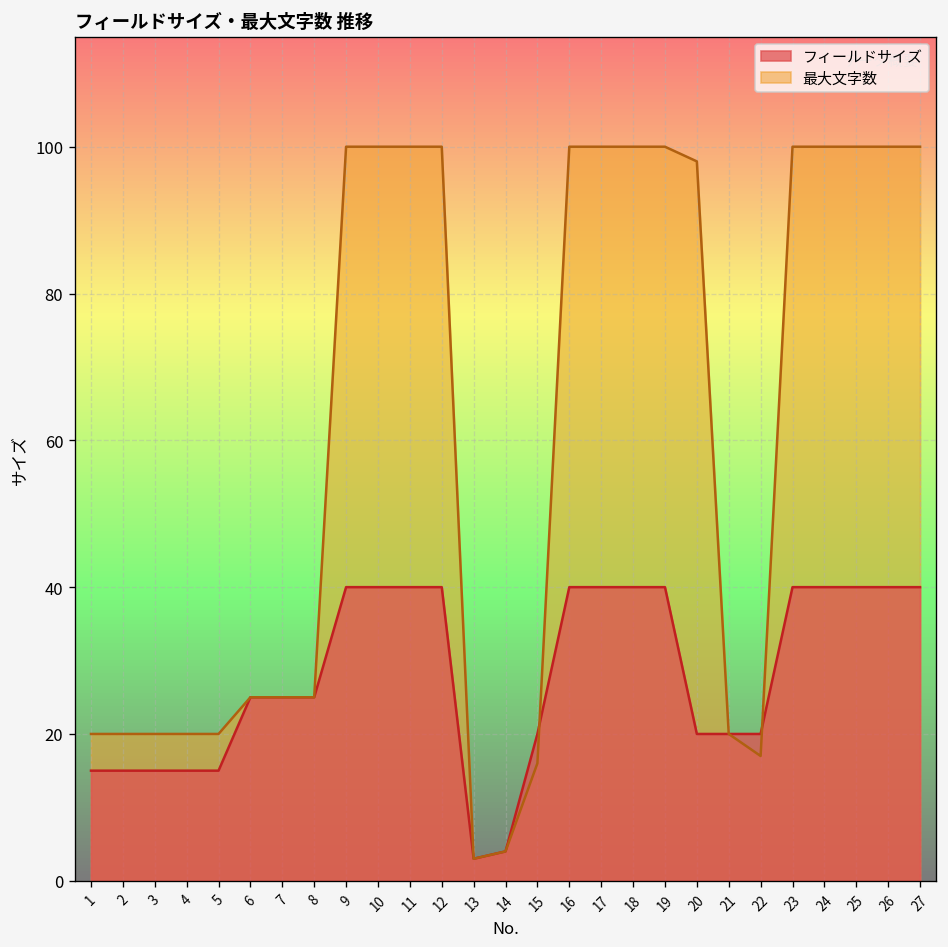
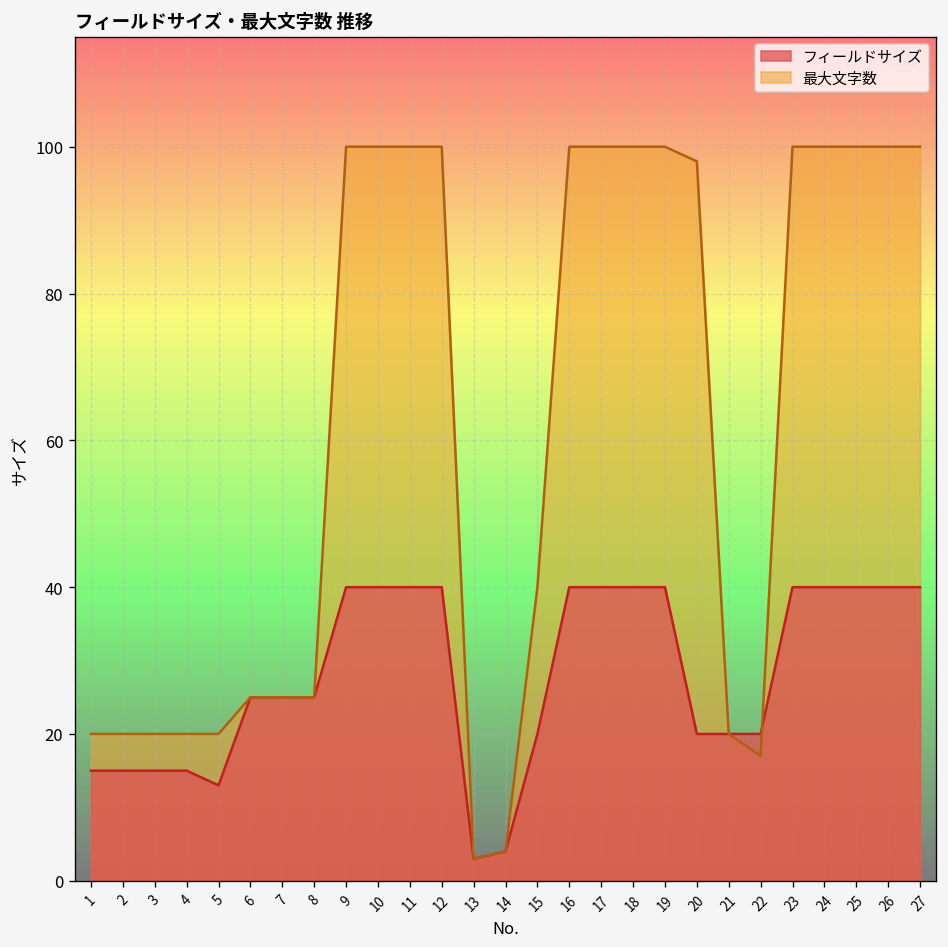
  {
    "フィールドサイズ": {
      "1": 15,
      "2": 15,
      "3": 15,
      "4": 15,
-     "5": 15,
+     "5": 13,
      "9": 40,
      "10": 40,
      "11": 40,
      "12": 40,
      "15": 20,
      "16": 40,
      "17": 40,
      "18": 40,
      "19": 40,
      "20": 20,
      "22": 20,
      "23": 40,
      "24": 40,
      "25": 40,
      "26": 40,
      "27": 40
    },
    "最大文字数": {
      "1": 20,
      "2": 20,
      "3": 20,
      "4": 20,
      "5": 20,
      "9": 100,
      "10": 100,
      "11": 100,
      "12": 100,
-     "15": 16,
+     "15": 40,
      "16": 100,
      "17": 100,
      "18": 100,
      "19": 100,
      "20": 98,
      "22": 17,
      "23": 100,
      "24": 100,
      "25": 100,
      "26": 100,
      "27": 100
    }
  }
